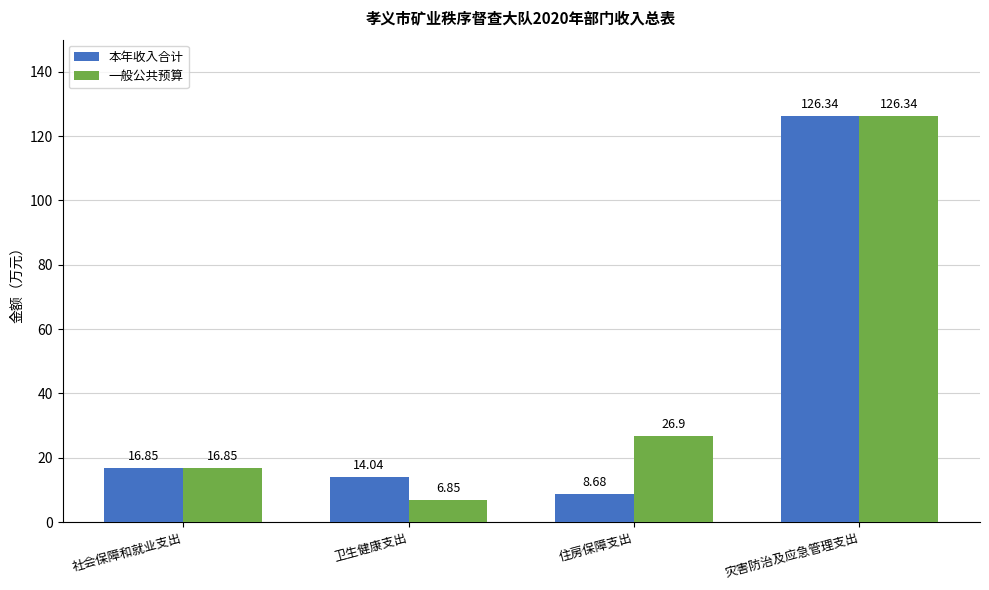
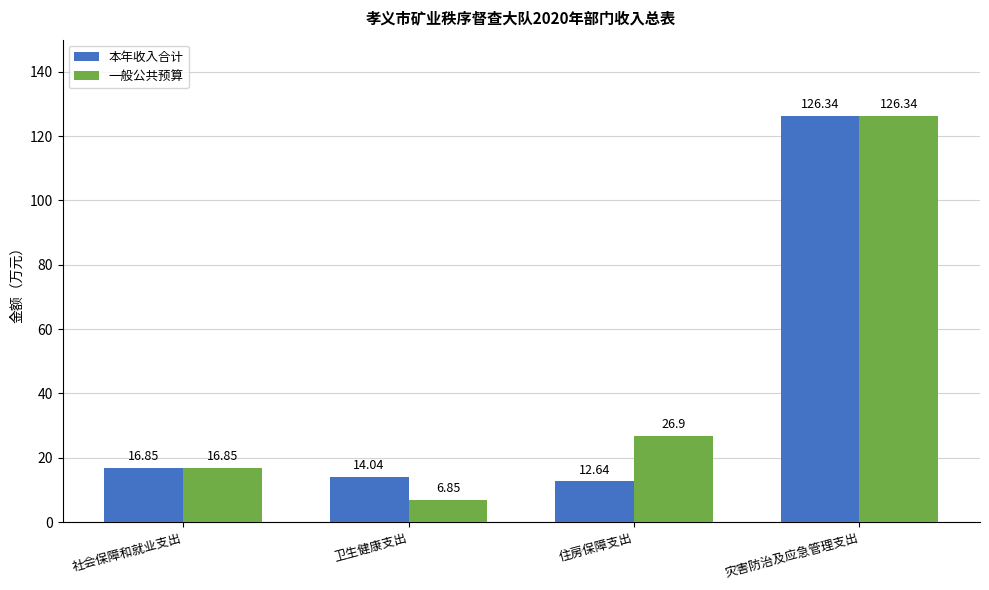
  {
    "本年收入合计": {
      "社会保障和就业支出": 16.85,
      "卫生健康支出": 14.04,
-     "住房保障支出": 8.68,
+     "住房保障支出": 12.64,
      "灾害防治及应急管理支出": 126.34
    },
    "一般公共预算": {
      "社会保障和就业支出": 16.85,
      "卫生健康支出": 6.85,
      "住房保障支出": 26.9,
      "灾害防治及应急管理支出": 126.34
    }
  }
